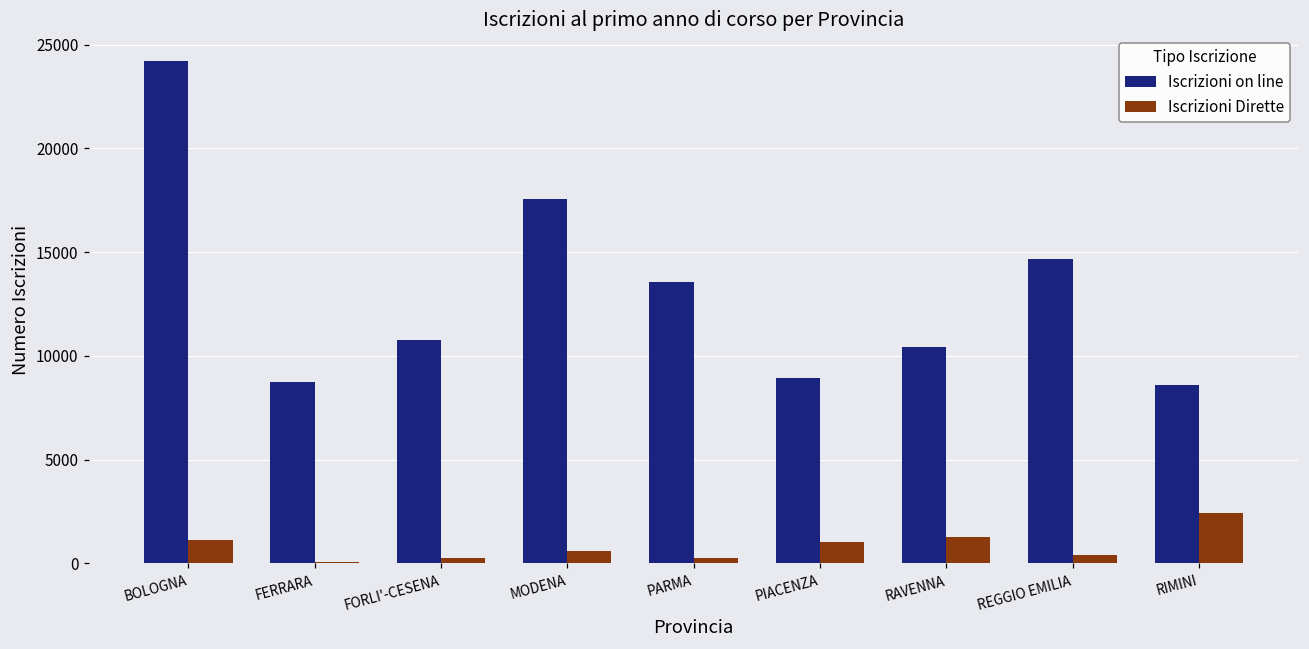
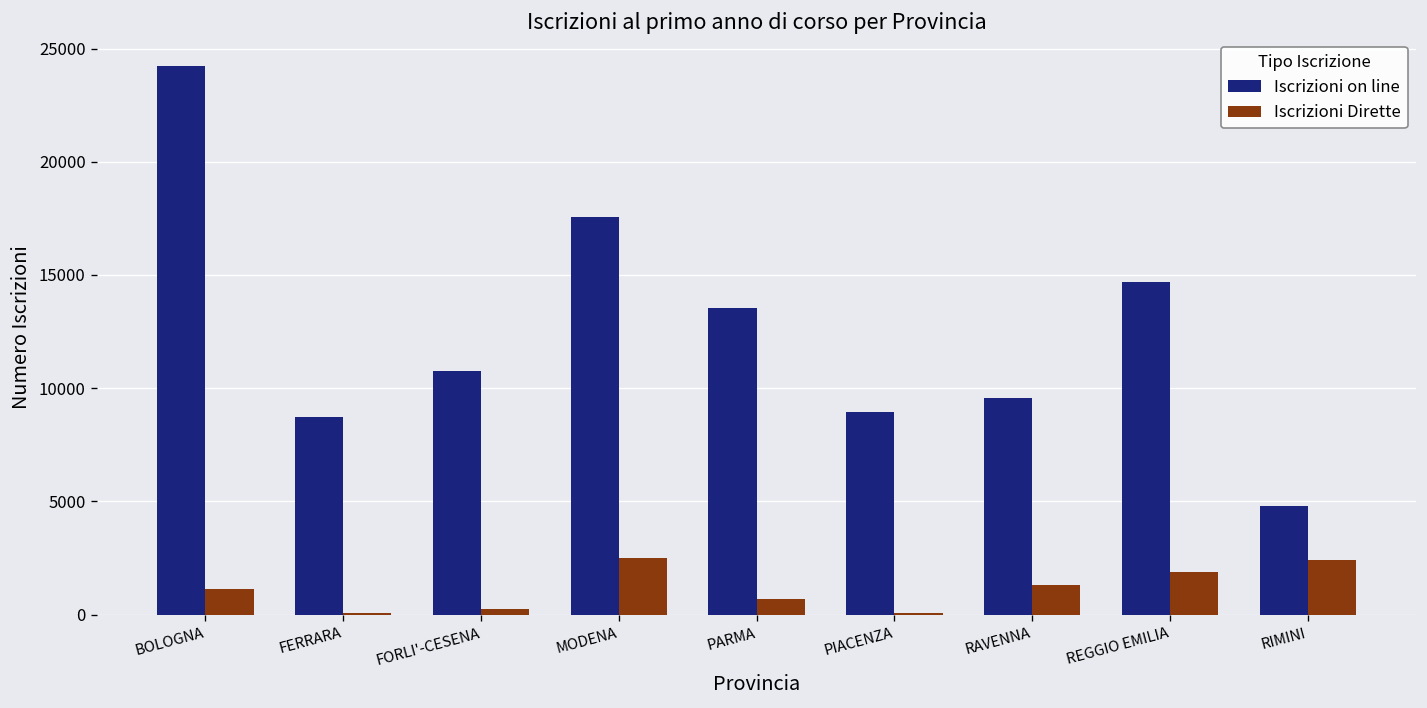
  {
    "Iscrizioni on line": {
      "BOLOGNA": 24200,
      "FERRARA": 8700,
      "FORLI'-CESENA": 10800,
      "MODENA": 17600,
      "PARMA": 13600,
      "PIACENZA": 8900,
-     "RAVENNA": 10400,
+     "RAVENNA": 9600,
      "REGGIO EMILIA": 14700,
-     "RIMINI": 8600
+     "RIMINI": 4800
    },
    "Iscrizioni Dirette": {
      "BOLOGNA": 1100,
      "FORLI'-CESENA": 200,
-     "MODENA": 600,
-     "PARMA": 200,
-     "PIACENZA": 1000,
+     "MODENA": 2500,
+     "PARMA": 700,
+     "PIACENZA": 100,
      "RAVENNA": 1300,
-     "REGGIO EMILIA": 400,
+     "REGGIO EMILIA": 1900,
      "RIMINI": 2400
    }
  }
